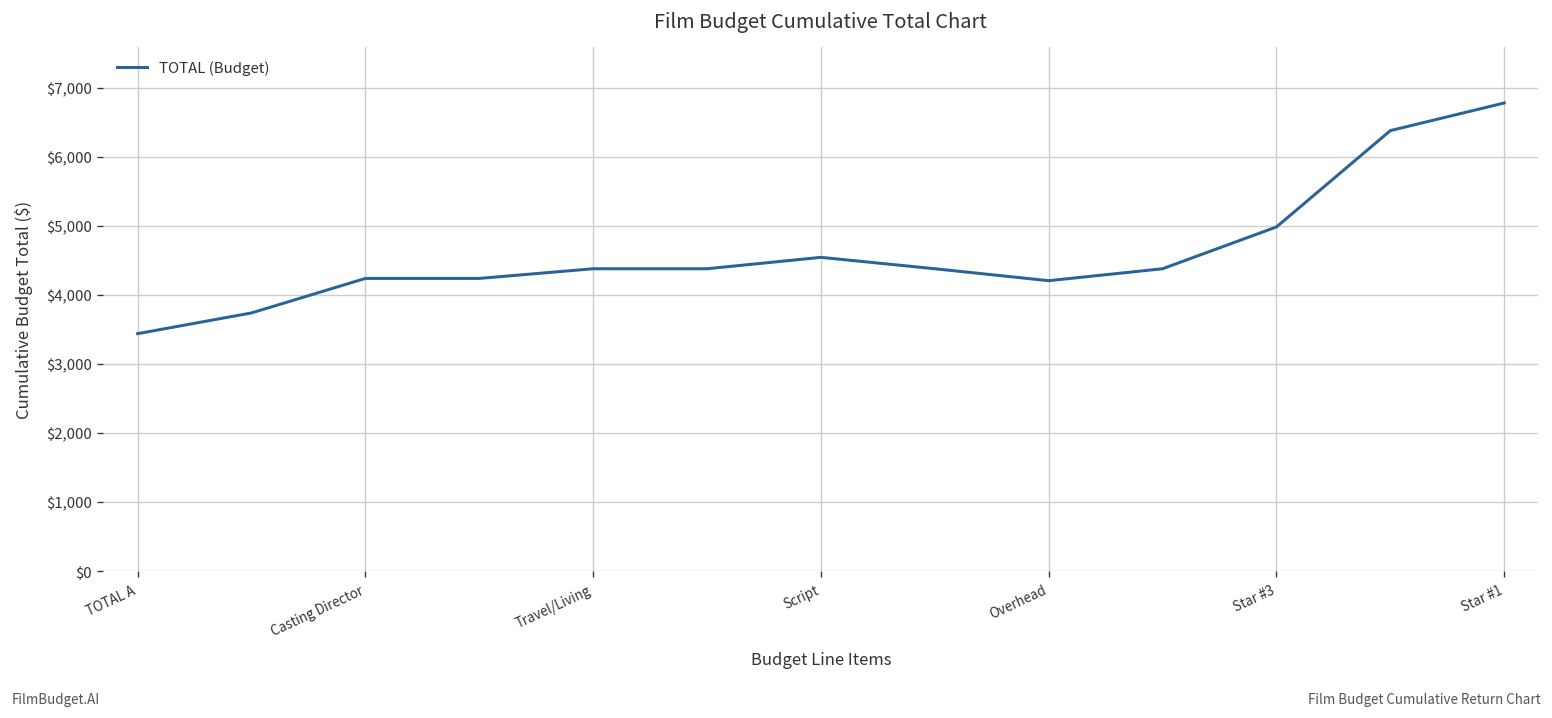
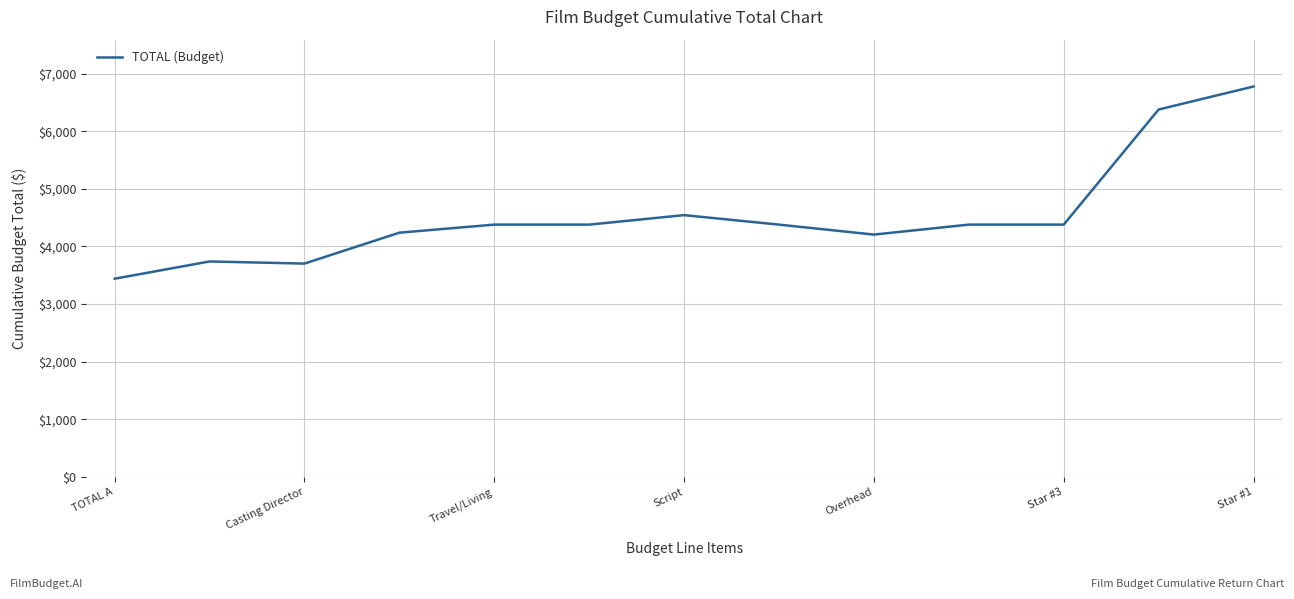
  {
    "TOTAL A": "$3,400",
-   "Casting Director": "$4,200",
+   "Casting Director": "$3,700",
    "Travel/Living": "$4,400",
    "Script": "$4,500",
    "Overhead": "$4,200",
-   "Star #3": "$5,000",
+   "Star #3": "$4,400",
    "Star #1": "$6,800"
  }
